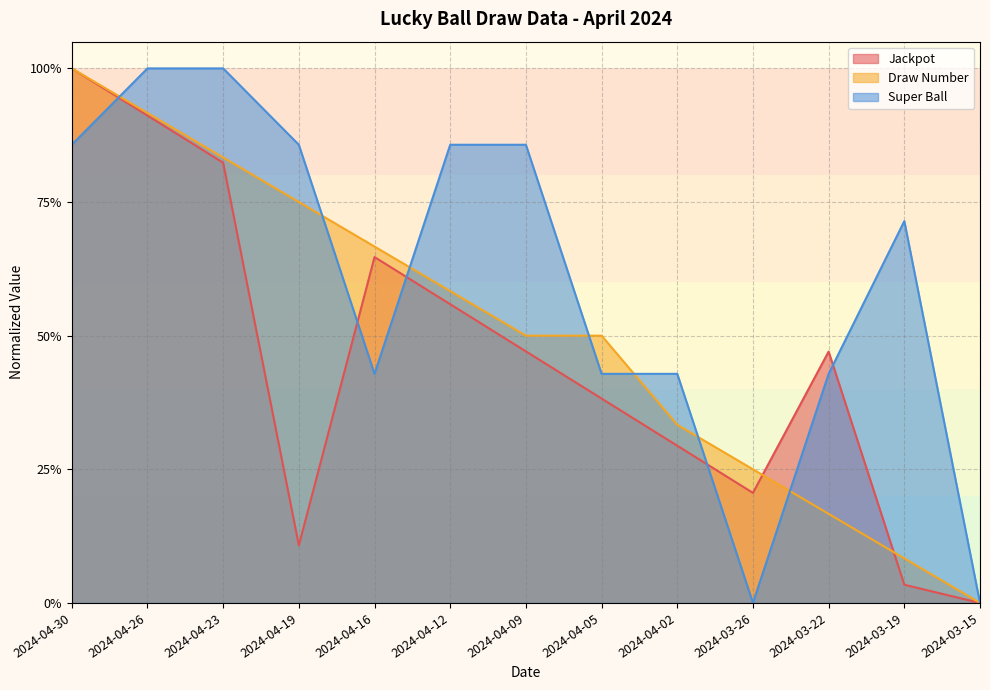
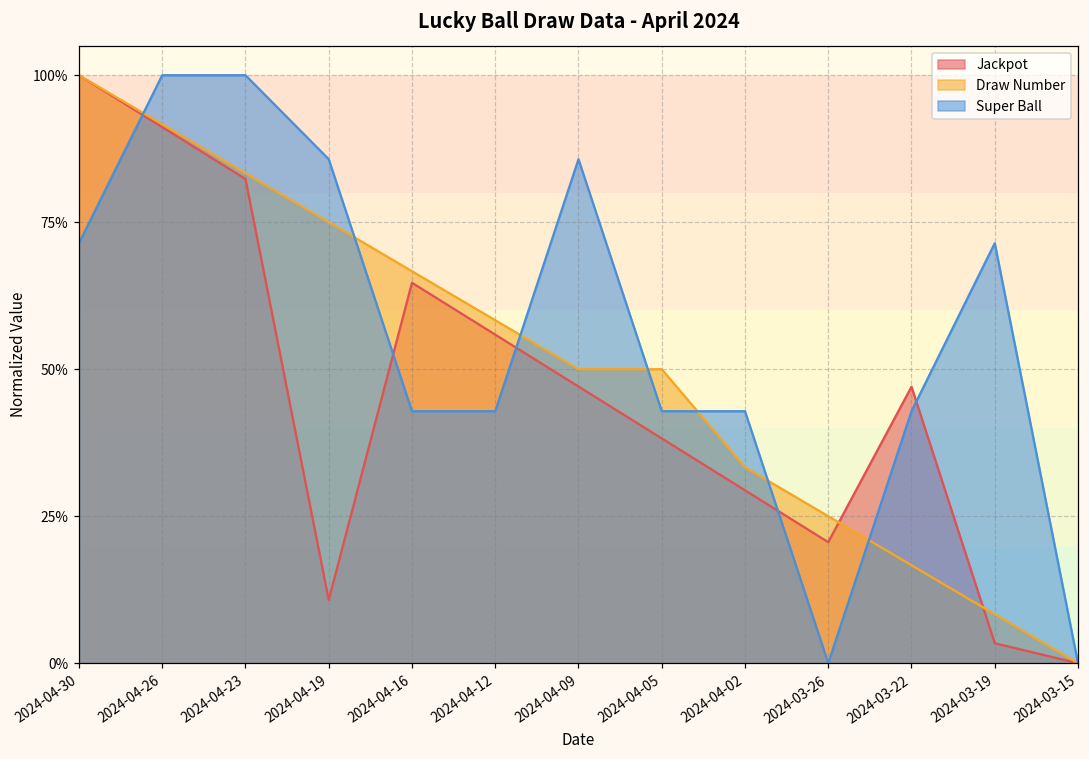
  {
    "Jackpot": {
      "2024-04-26": "91%",
      "2024-04-23": "82%",
      "2024-04-19": "11%",
      "2024-04-16": "65%",
      "2024-04-12": "56%",
      "2024-04-09": "47%",
      "2024-04-05": "38%",
      "2024-04-02": "29%",
      "2024-03-26": "21%",
      "2024-03-22": "47%",
      "2024-03-19": "3%"
    },
    "Draw Number": {
      "2024-04-26": "92%",
      "2024-04-23": "83%",
      "2024-04-19": "75%",
      "2024-04-16": "67%",
      "2024-04-12": "58%",
      "2024-04-09": "50%",
      "2024-04-05": "50%",
      "2024-04-02": "33%",
      "2024-03-26": "25%",
      "2024-03-22": "17%",
      "2024-03-19": "8%"
    },
    "Super Ball": {
-     "2024-04-30": "86%",
+     "2024-04-30": "71%",
      "2024-04-26": "100%",
      "2024-04-23": "100%",
      "2024-04-19": "86%",
      "2024-04-16": "43%",
-     "2024-04-12": "86%",
+     "2024-04-12": "43%",
      "2024-04-09": "86%",
      "2024-04-05": "43%",
      "2024-04-02": "43%",
      "2024-03-26": "0%",
      "2024-03-22": "43%",
      "2024-03-19": "71%"
    }
  }
